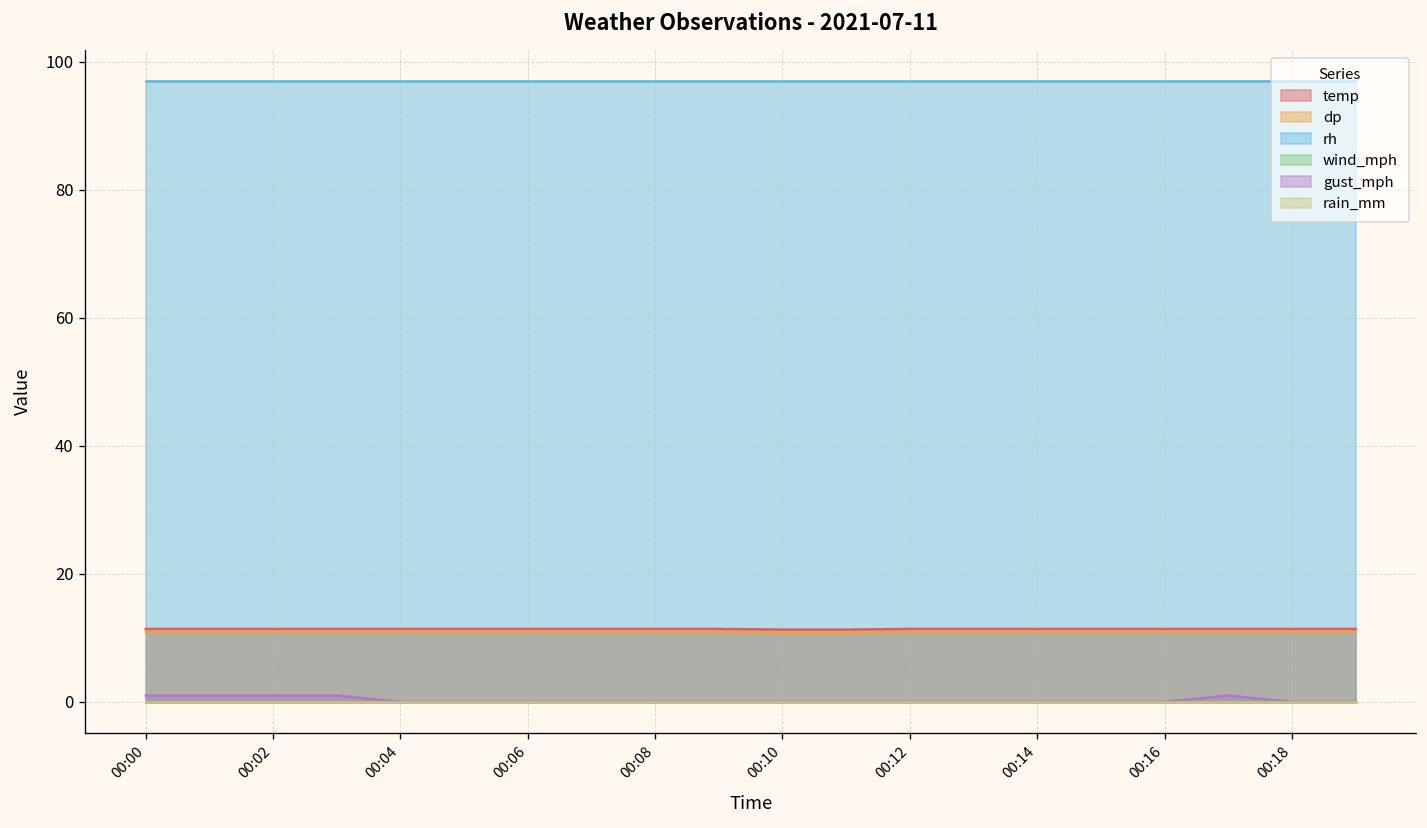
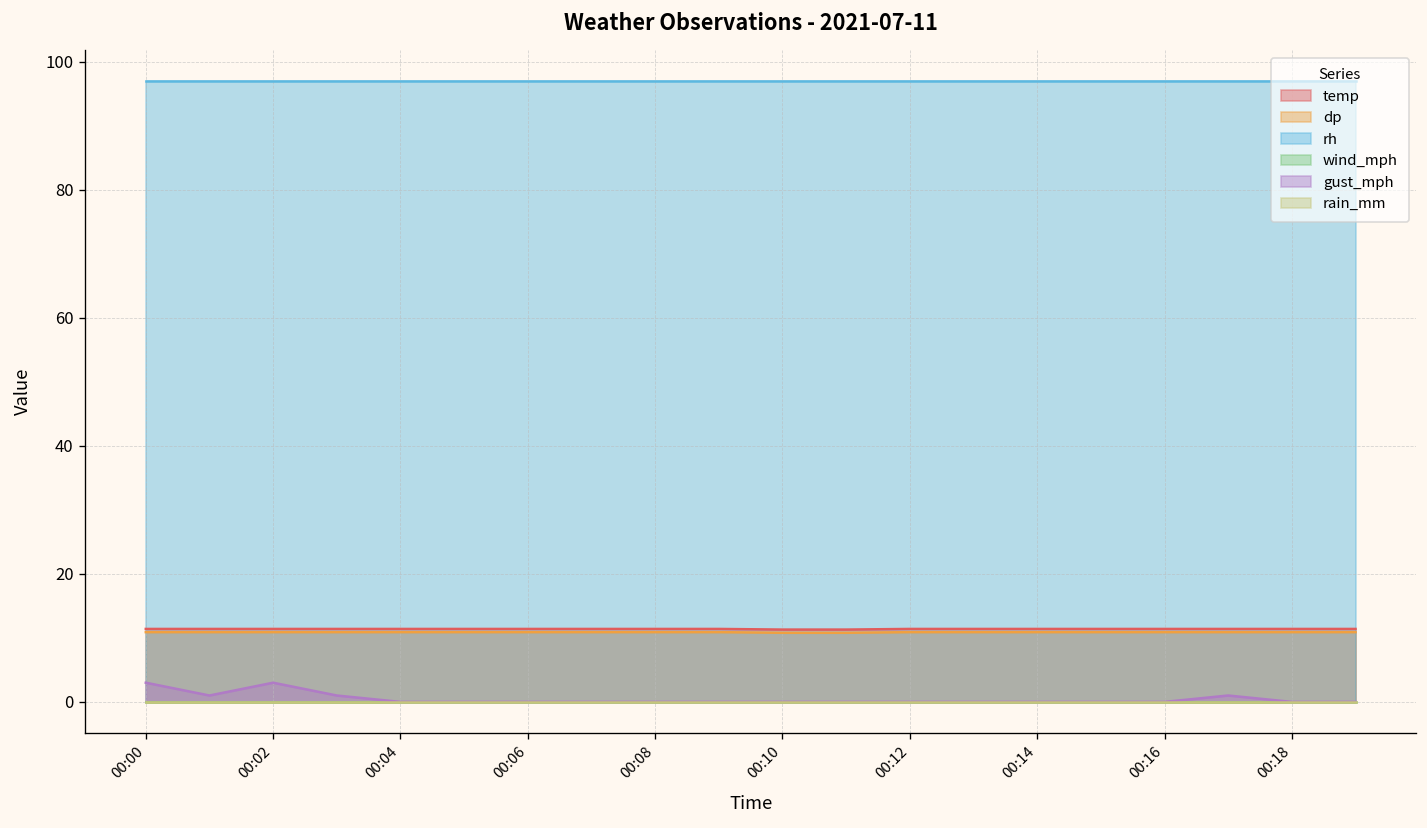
  {
    "rh": {
      "00:00": 97,
      "00:02": 97,
      "00:04": 97,
      "00:06": 97,
      "00:08": 97,
      "00:10": 97,
      "00:12": 97,
      "00:14": 97,
      "00:16": 97
    },
    "gust_mph": {
-     "00:00": 1,
-     "00:02": 1
+     "00:00": 3,
+     "00:02": 3
    }
  }
